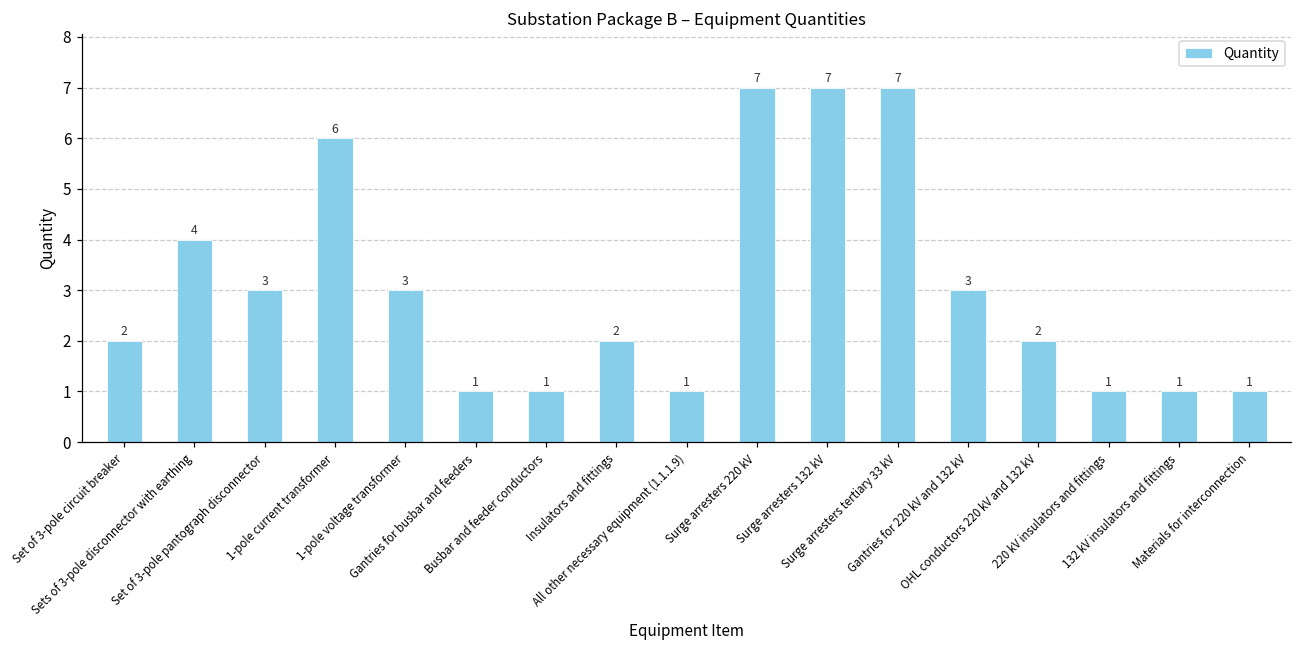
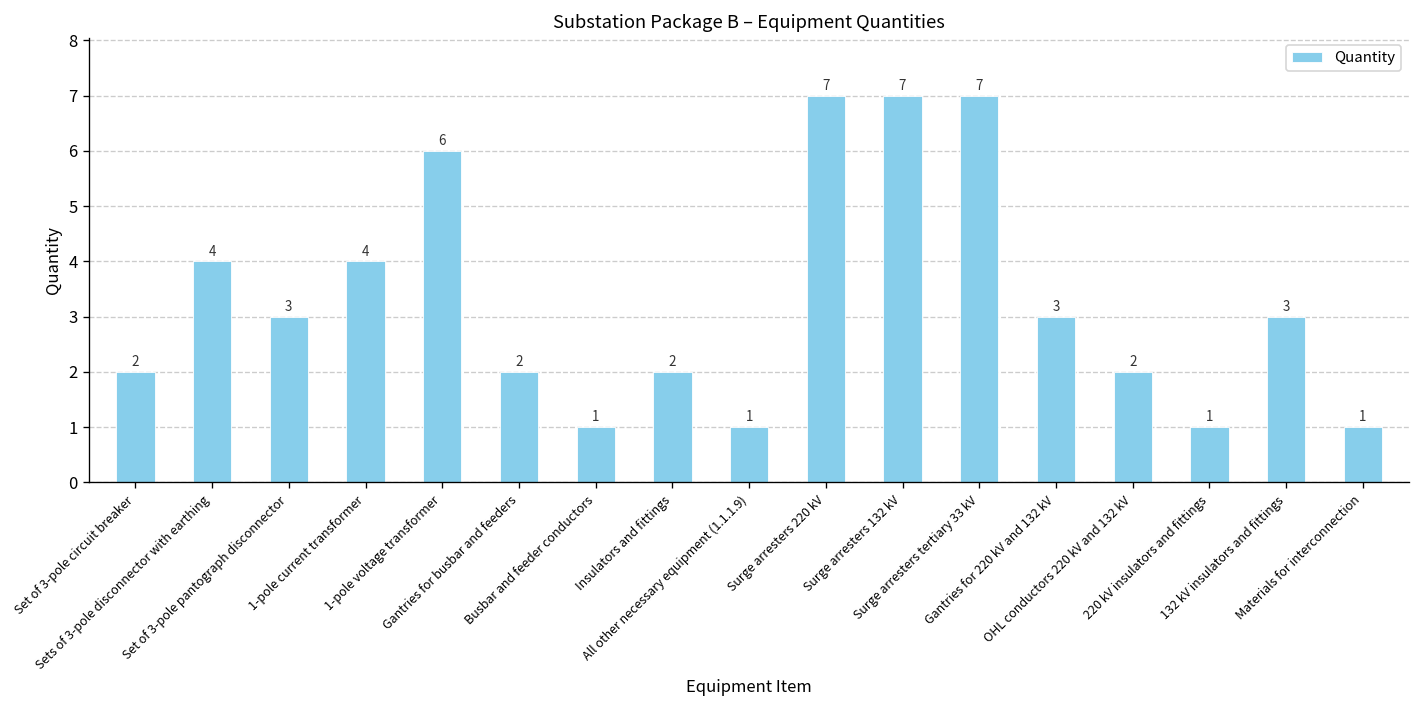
  {
    "Set of 3-pole circuit breaker": 2,
    "Sets of 3-pole disconnector with earthing": 4,
    "Set of 3-pole pantograph disconnector": 3,
-   "1-pole current transformer": 6,
-   "1-pole voltage transformer": 3,
-   "Gantries for busbar and feeders": 1,
+   "1-pole current transformer": 4,
+   "1-pole voltage transformer": 6,
+   "Gantries for busbar and feeders": 2,
    "Busbar and feeder conductors": 1,
    "Insulators and fittings": 2,
    "All other necessary equipment (1.1.1.9)": 1,
    "Surge arresters 220 kV": 7,
    "Surge arresters 132 kV": 7,
    "Surge arresters tertiary 33 kV": 7,
    "Gantries for 220 kV and 132 kV": 3,
    "OHL conductors 220 kV and 132 kV": 2,
    "220 kV insulators and fittings": 1,
-   "132 kV insulators and fittings": 1,
+   "132 kV insulators and fittings": 3,
    "Materials for interconnection": 1
  }
